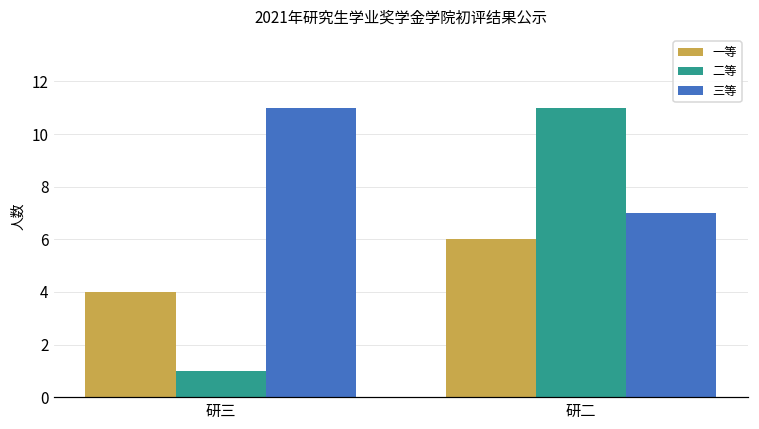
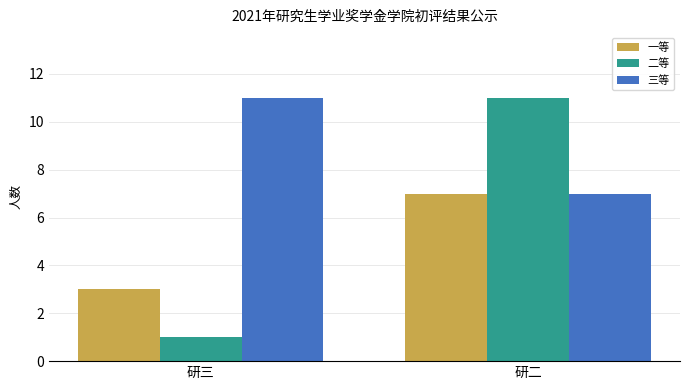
  {
    "一等": {
-     "研三": 4,
-     "研二": 6
+     "研三": 3,
+     "研二": 7
    },
    "二等": {
      "研三": 1,
      "研二": 11
    },
    "三等": {
      "研三": 11,
      "研二": 7
    }
  }
